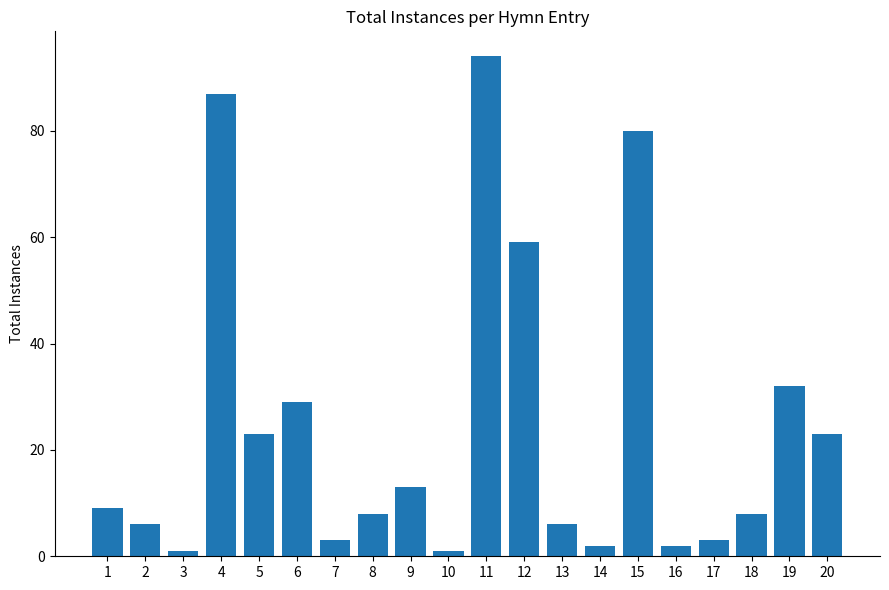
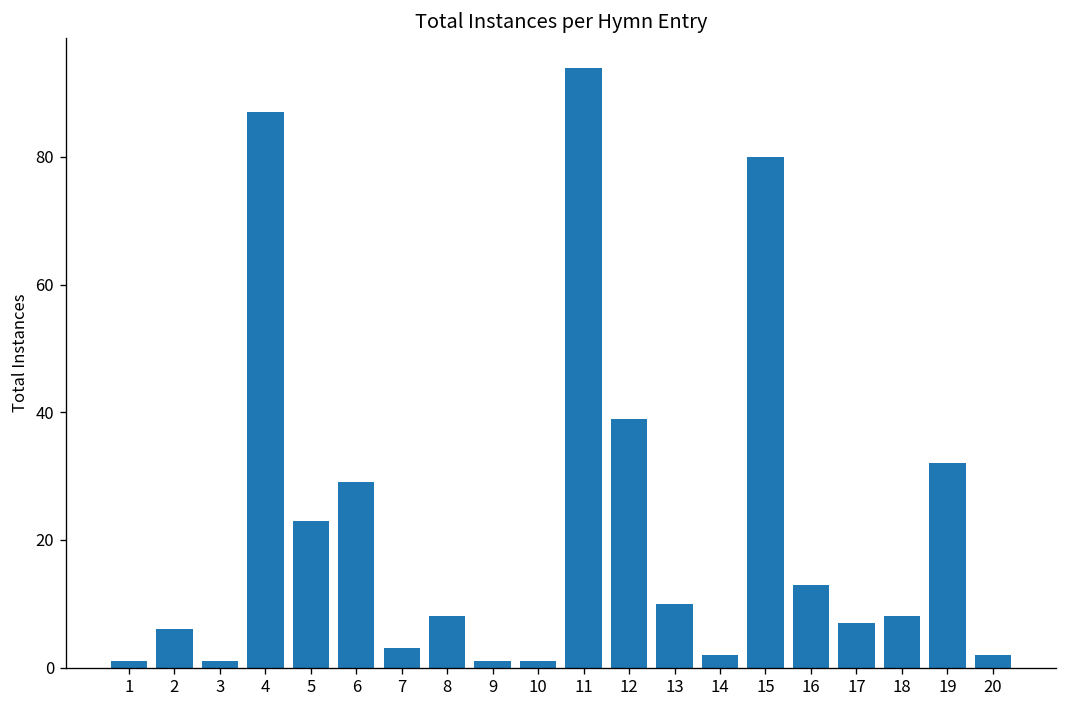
  {
-   "1": 9,
+   "1": 1,
    "2": 6,
    "3": 1,
    "4": 87,
    "5": 23,
    "6": 29,
    "7": 3,
    "8": 8,
-   "9": 13,
+   "9": 1,
    "10": 1,
    "11": 94,
-   "12": 59,
-   "13": 6,
+   "12": 39,
+   "13": 10,
    "14": 2,
    "15": 80,
-   "16": 2,
-   "17": 3,
+   "16": 13,
+   "17": 7,
    "18": 8,
    "19": 32,
-   "20": 23
+   "20": 2
  }
